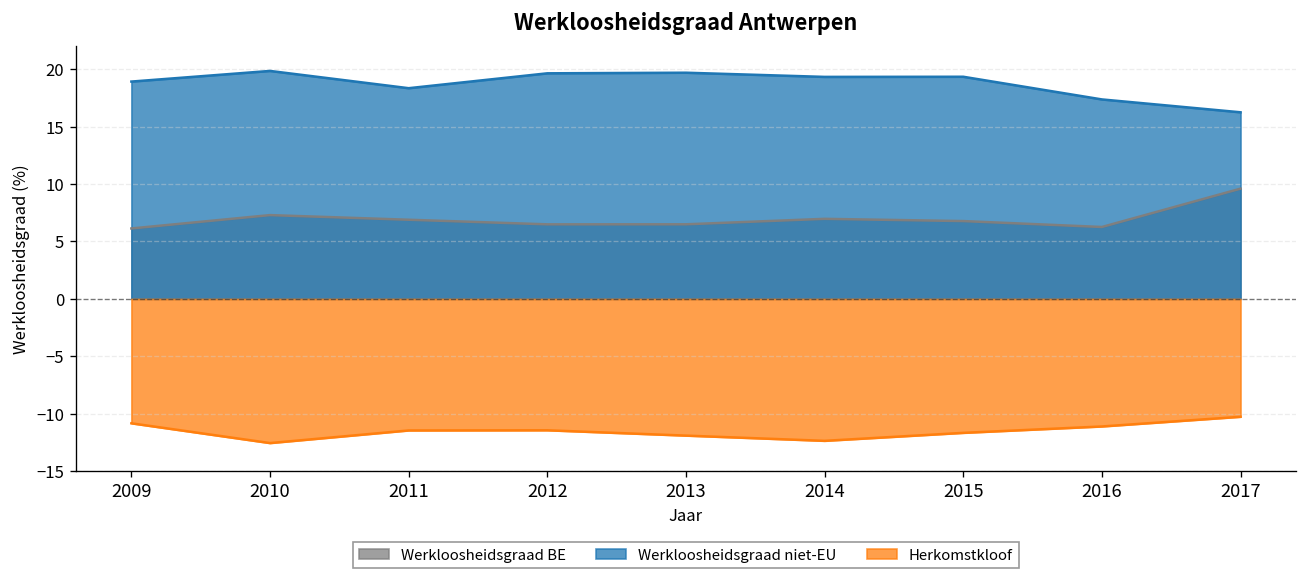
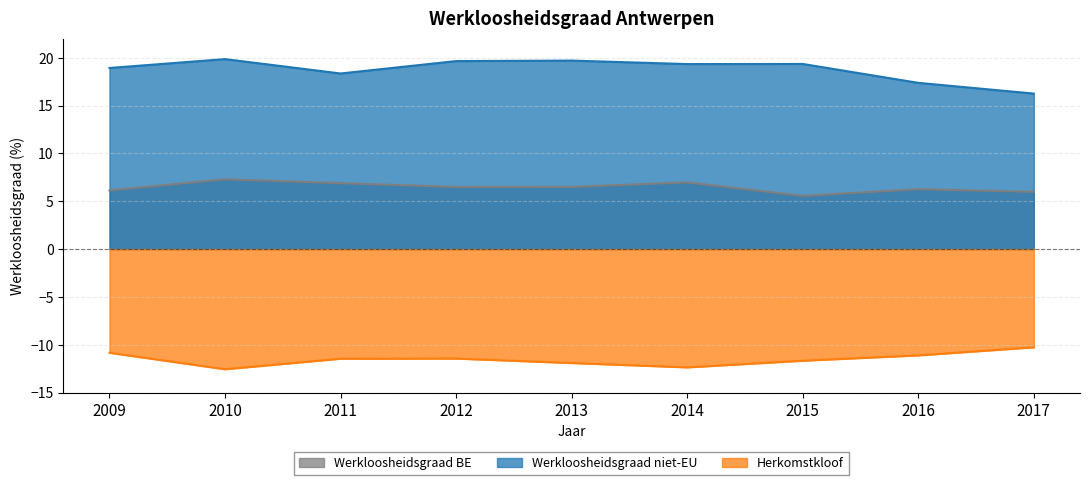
  {
    "Werkloosheidsgraad BE": {
      "2009": 6,
      "2010": 7,
      "2011": 7,
      "2012": 6,
      "2013": 6,
      "2014": 7,
-     "2015": 7,
+     "2015": 6,
      "2016": 6,
-     "2017": 10
+     "2017": 6
    },
    "Werkloosheidsgraad niet-EU": {
      "2009": 19,
      "2010": 20,
      "2011": 18,
      "2012": 20,
      "2013": 20,
      "2014": 19,
      "2015": 19,
      "2016": 17,
      "2017": 16
    }
  }
